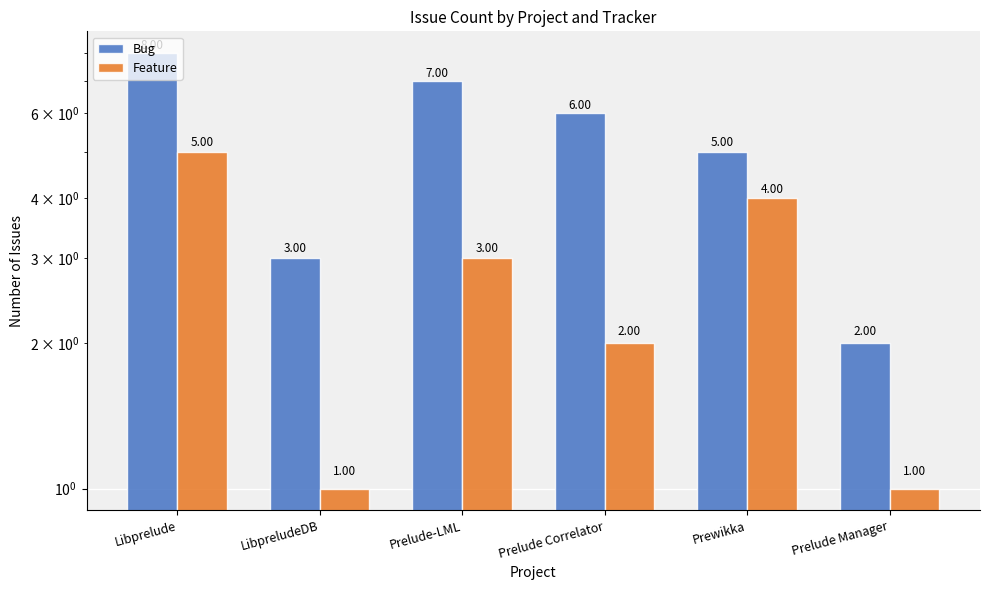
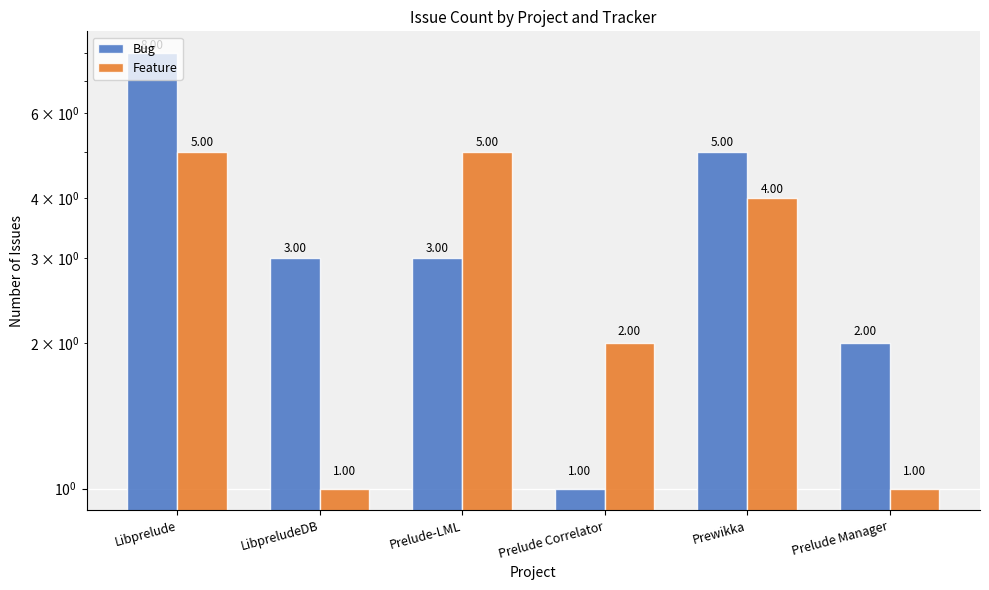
  {
    "Bug": {
      "LibpreludeDB": 3.00,
-     "Prelude-LML": 7.00,
-     "Prelude Correlator": 6.00,
+     "Prelude-LML": 3.00,
+     "Prelude Correlator": 1.00,
      "Prewikka": 5.00,
      "Prelude Manager": 2.00
    },
    "Feature": {
      "Libprelude": 5.00,
      "LibpreludeDB": 1.00,
-     "Prelude-LML": 3.00,
+     "Prelude-LML": 5.00,
      "Prelude Correlator": 2.00,
      "Prewikka": 4.00,
      "Prelude Manager": 1.00
    }
  }
